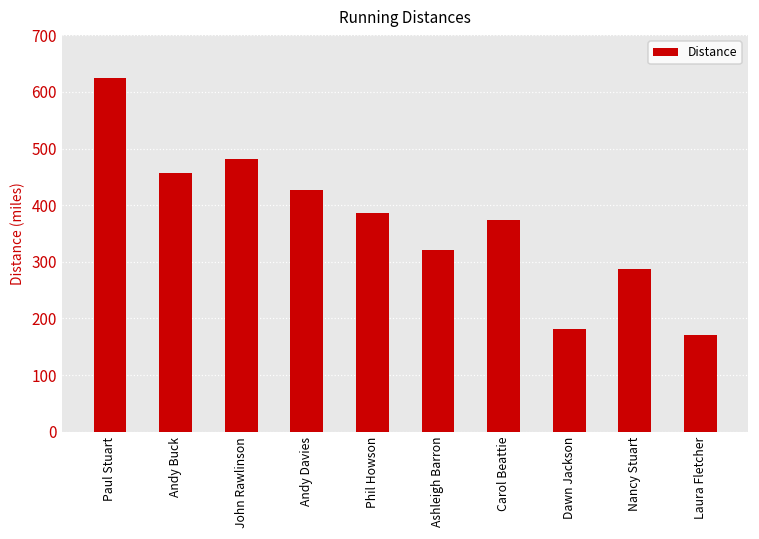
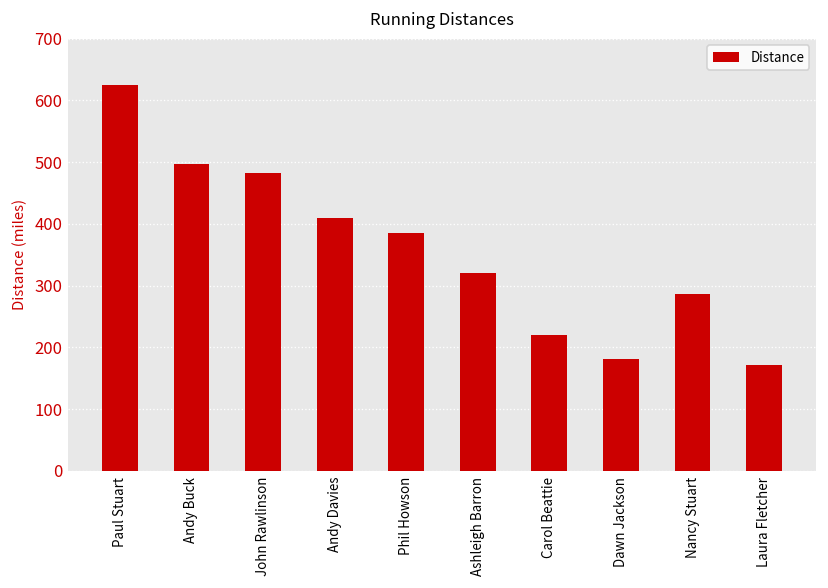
  {
    "Paul Stuart": 630,
-   "Andy Buck": 460,
+   "Andy Buck": 500,
    "John Rawlinson": 480,
-   "Andy Davies": 430,
+   "Andy Davies": 410,
    "Phil Howson": 390,
    "Ashleigh Barron": 320,
-   "Carol Beattie": 370,
+   "Carol Beattie": 220,
    "Dawn Jackson": 180,
    "Nancy Stuart": 290,
    "Laura Fletcher": 170
  }
